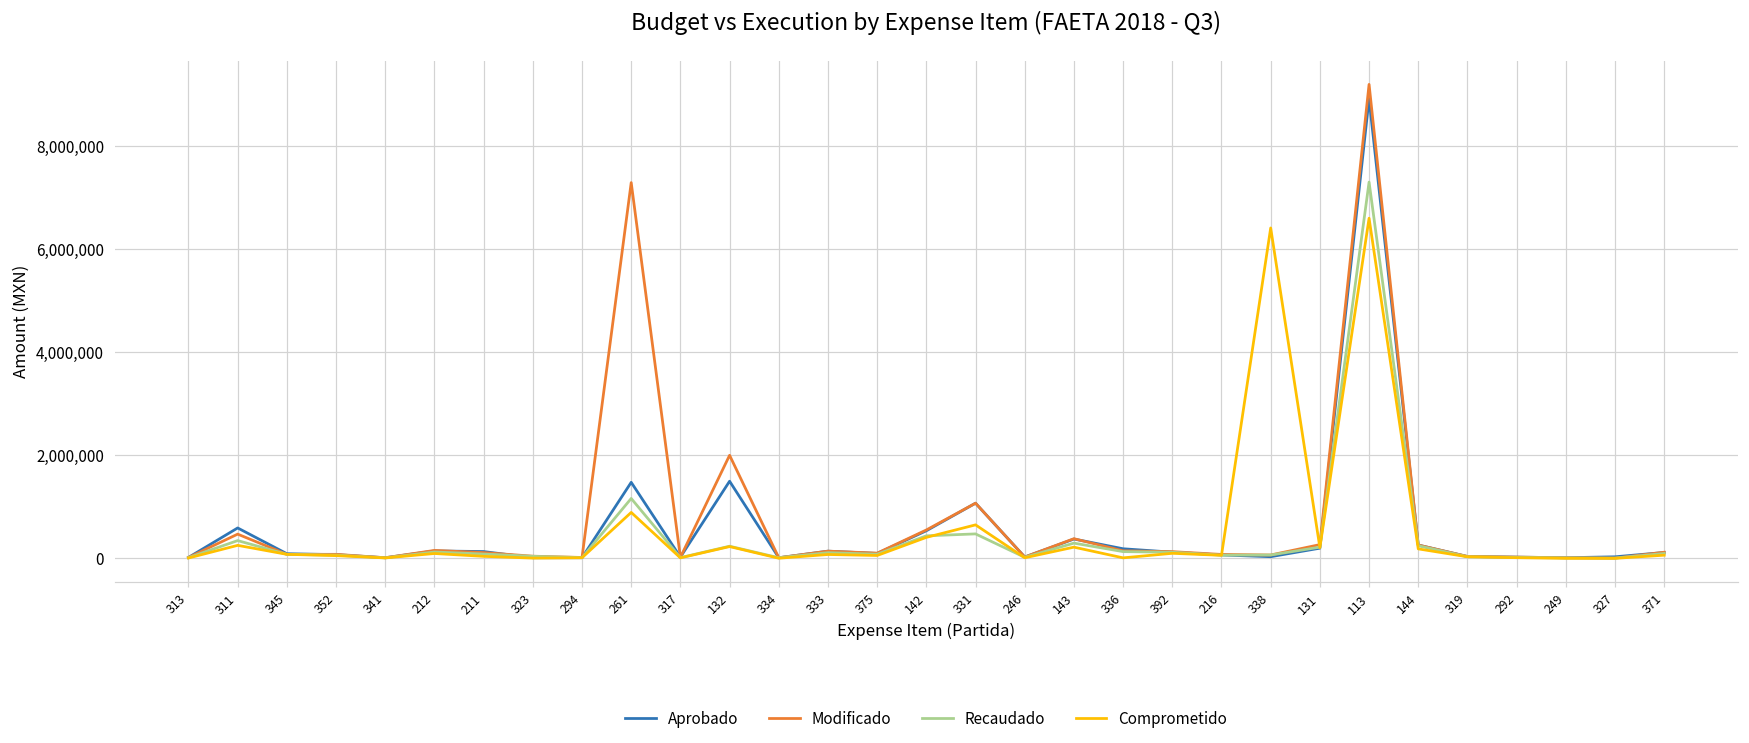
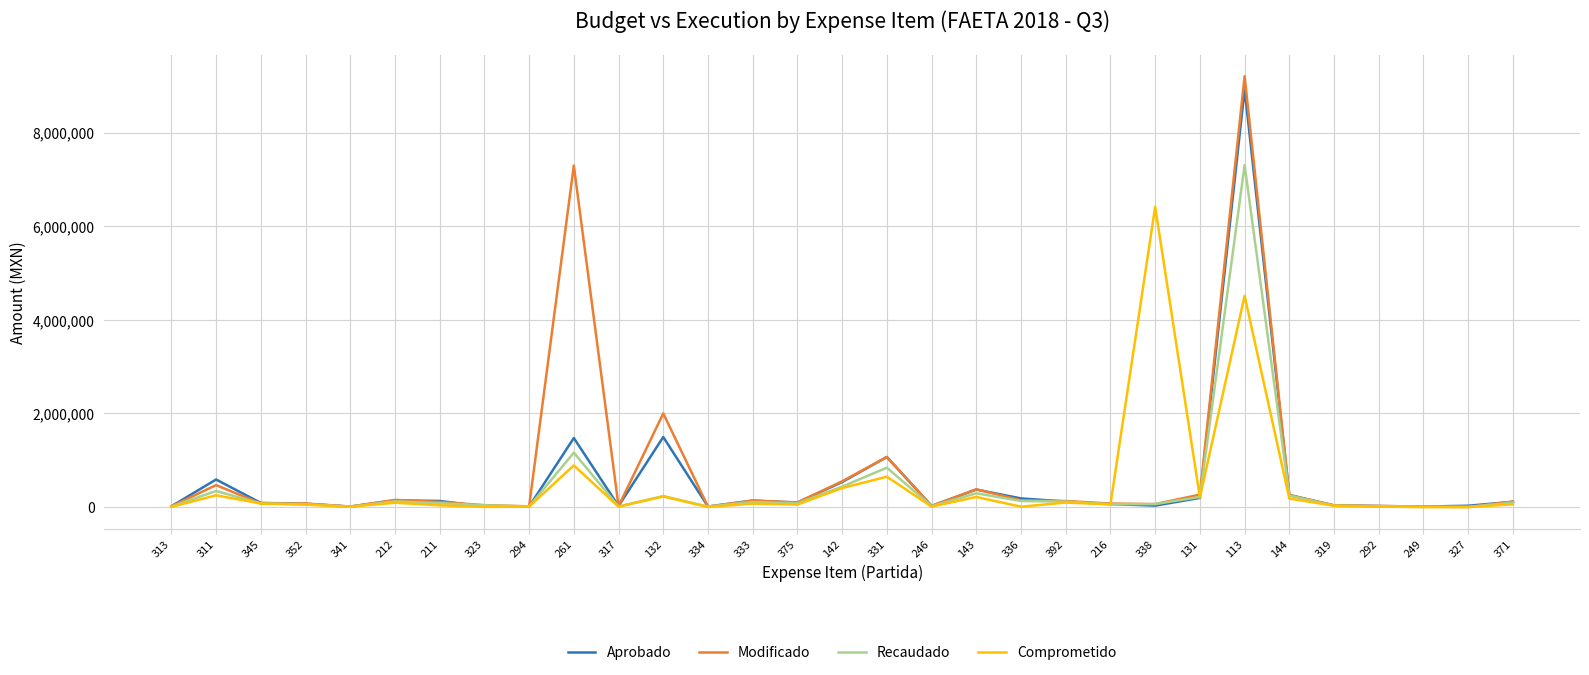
  {
    "Aprobado": {
      "311": "600,000",
      "261": "1,500,000",
      "132": "1,500,000",
      "113": "8,900,000"
    },
    "Modificado": {
      "311": "500,000",
      "261": "7,300,000",
      "132": "2,000,000",
      "113": "9,200,000"
    },
    "Recaudado": {
      "311": "300,000",
      "261": "1,200,000",
-     "331": "500,000",
+     "331": "800,000",
      "143": "300,000",
      "113": "7,300,000"
    },
    "Comprometido": {
      "311": "300,000",
      "261": "900,000",
      "331": "600,000",
      "143": "200,000",
      "336": "0",
      "338": "6,400,000",
-     "113": "6,600,000",
+     "113": "4,500,000",
      "144": "200,000"
    }
  }
